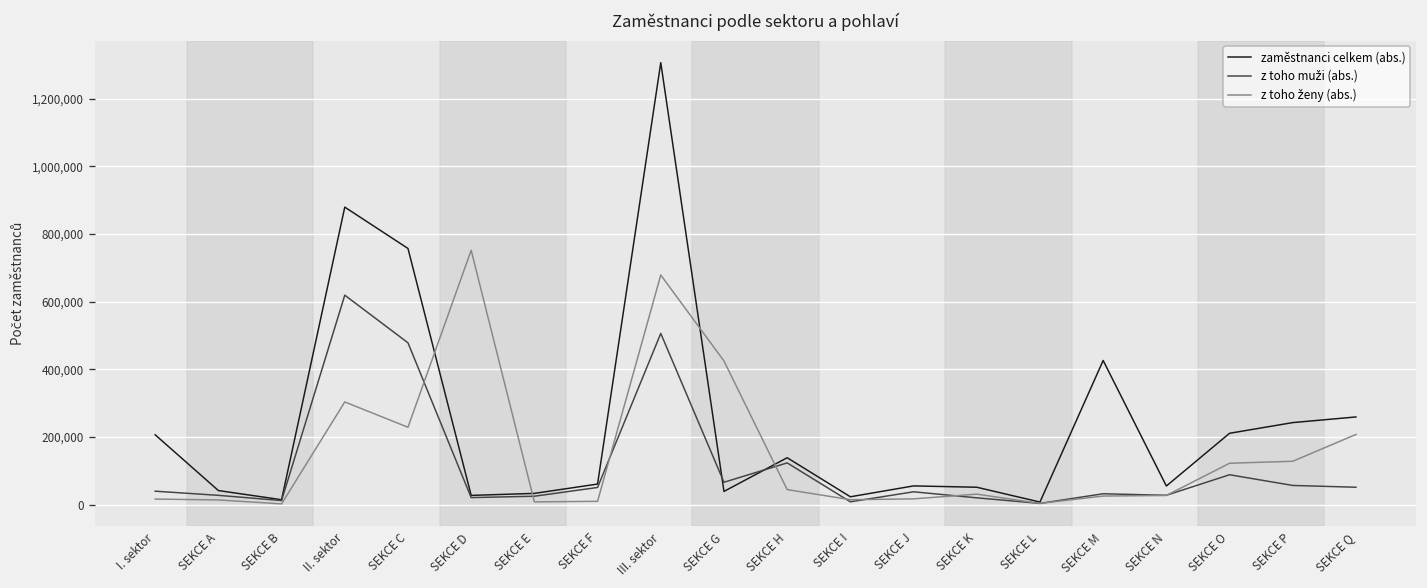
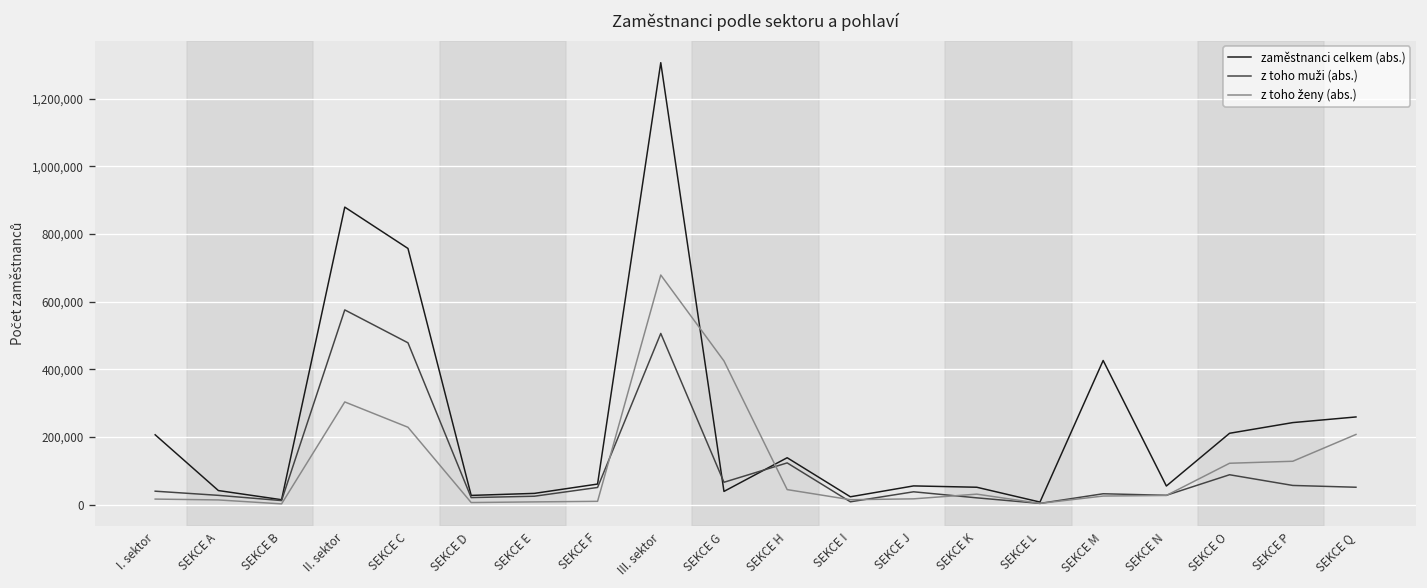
  {
    "zaměstnanci celkem (abs.)": {
      "I. sektor": "210,000",
      "SEKCE A": "40,000",
      "II. sektor": "880,000",
      "SEKCE C": "760,000",
      "SEKCE F": "60,000",
      "III. sektor": "1,310,000",
      "SEKCE G": "40,000",
      "SEKCE H": "140,000",
      "SEKCE J": "60,000",
      "SEKCE K": "50,000",
      "SEKCE M": "430,000",
      "SEKCE N": "60,000",
      "SEKCE O": "210,000",
      "SEKCE P": "240,000",
      "SEKCE Q": "260,000"
    },
    "z toho muži (abs.)": {
      "I. sektor": "40,000",
      "SEKCE A": "30,000",
-     "II. sektor": "620,000",
+     "II. sektor": "580,000",
      "SEKCE C": "480,000",
      "SEKCE F": "50,000",
      "III. sektor": "510,000",
      "SEKCE G": "70,000",
      "SEKCE H": "120,000",
      "SEKCE J": "40,000",
      "SEKCE K": "20,000",
      "SEKCE O": "90,000",
      "SEKCE P": "60,000",
      "SEKCE Q": "50,000"
    },
    "z toho ženy (abs.)": {
      "I. sektor": "20,000",
      "SEKCE A": "10,000",
      "SEKCE B": "0",
      "II. sektor": "300,000",
      "SEKCE C": "230,000",
-     "SEKCE D": "750,000",
+     "SEKCE D": "10,000",
      "SEKCE E": "10,000",
      "SEKCE F": "10,000",
      "III. sektor": "680,000",
      "SEKCE G": "420,000",
      "SEKCE H": "40,000",
      "SEKCE J": "20,000",
      "SEKCE K": "30,000",
      "SEKCE O": "120,000",
      "SEKCE P": "130,000",
      "SEKCE Q": "210,000"
    }
  }
